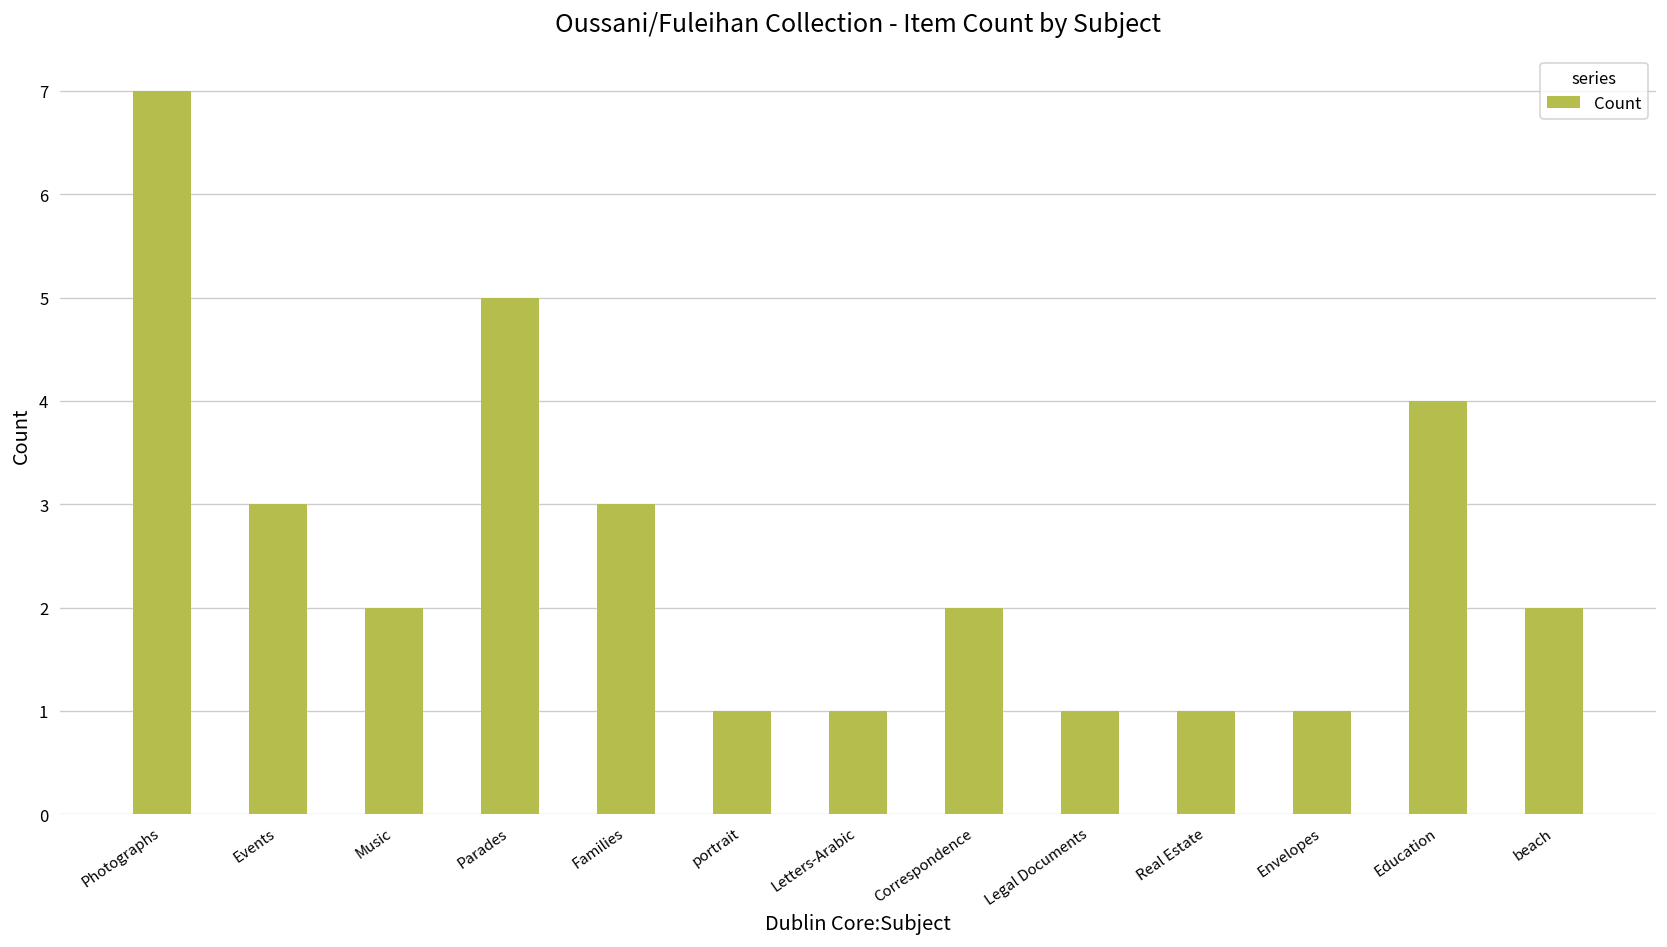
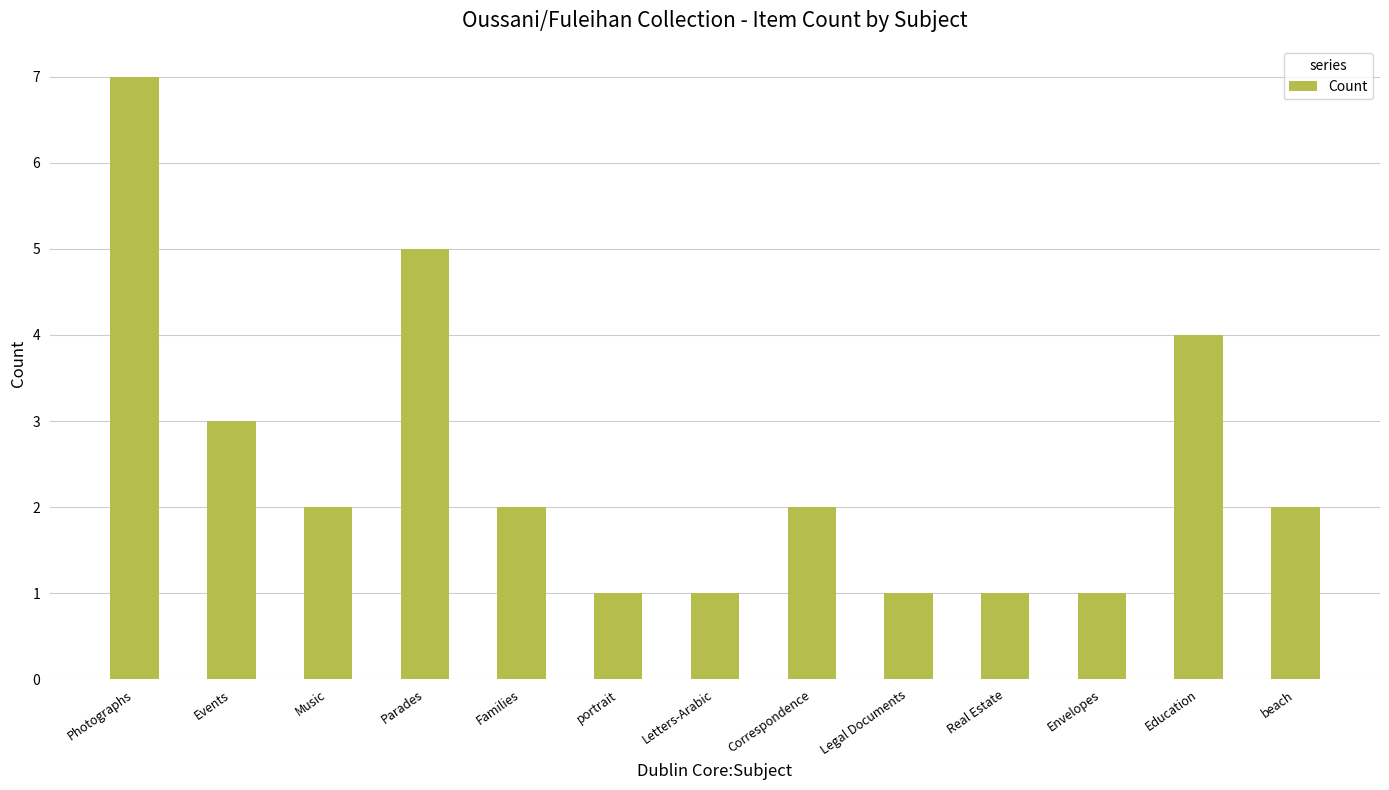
  {
    "Photographs": 7,
    "Events": 3,
    "Music": 2,
    "Parades": 5,
-   "Families": 3,
+   "Families": 2,
    "portrait": 1,
    "Letters-Arabic": 1,
    "Correspondence": 2,
    "Legal Documents": 1,
    "Real Estate": 1,
    "Envelopes": 1,
    "Education": 4,
    "beach": 2
  }
